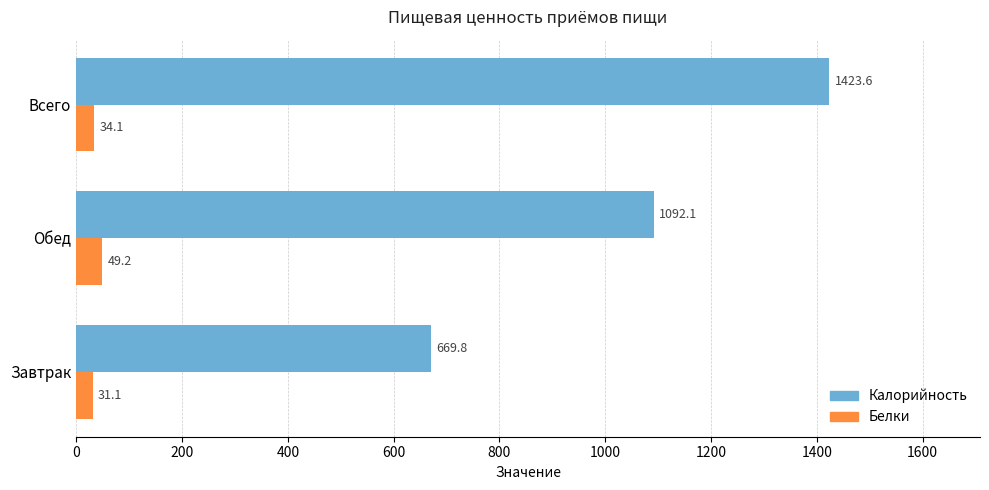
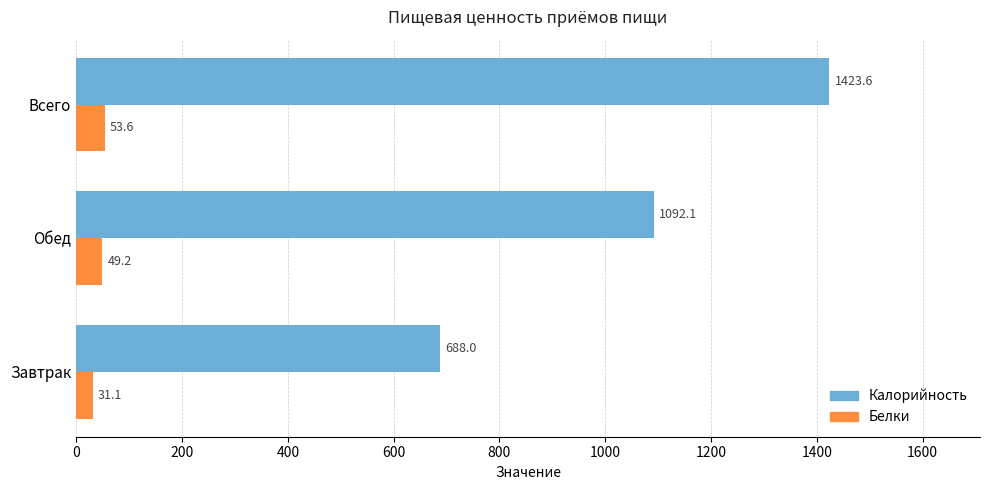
  {
    "Калорийность": {
      "Всего": 1423.6,
      "Обед": 1092.1,
-     "Завтрак": 669.8
+     "Завтрак": 688.0
    },
    "Белки": {
-     "Всего": 34.1,
+     "Всего": 53.6,
      "Обед": 49.2,
      "Завтрак": 31.1
    }
  }
